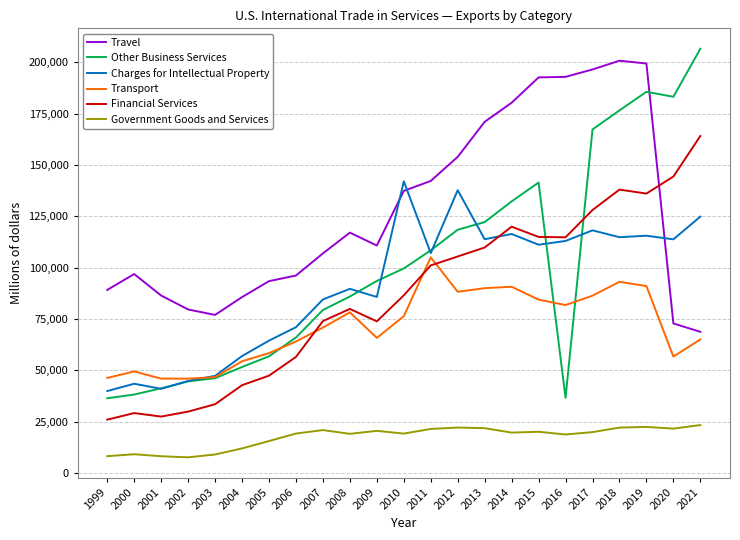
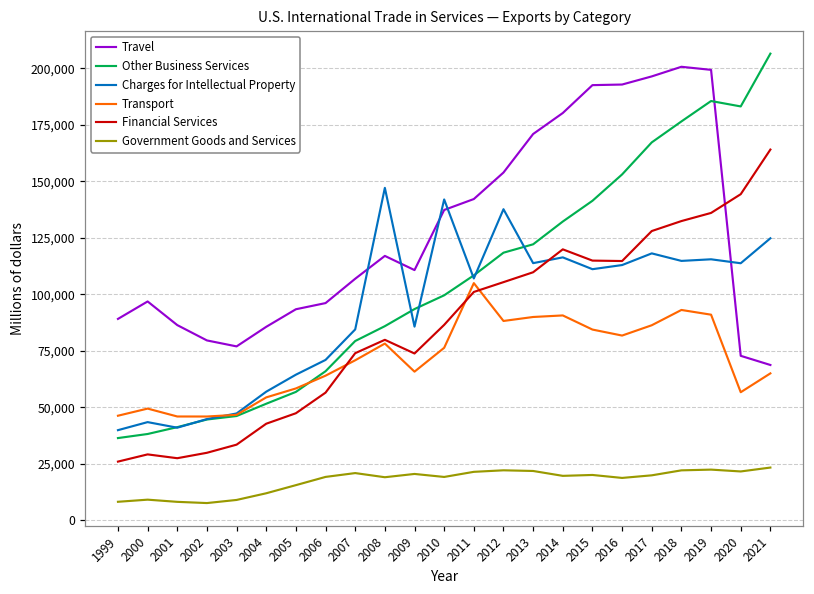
  {
    "Travel": {
      "1999": "89,000",
      "2000": "97,000",
      "2001": "86,000",
      "2002": "80,000",
      "2003": "77,000",
      "2004": "86,000",
      "2005": "93,000",
      "2006": "96,000",
      "2007": "107,000",
      "2008": "117,000",
      "2009": "111,000",
      "2010": "137,000",
      "2011": "142,000",
      "2012": "154,000",
      "2013": "171,000",
      "2014": "180,000",
      "2015": "193,000",
      "2016": "193,000",
      "2017": "196,000",
      "2018": "201,000",
      "2019": "199,000",
      "2020": "73,000",
      "2021": "69,000"
    },
    "Other Business Services": {
      "1999": "36,000",
      "2000": "38,000",
      "2004": "52,000",
      "2005": "57,000",
      "2006": "66,000",
      "2007": "79,000",
      "2008": "86,000",
      "2009": "94,000",
      "2010": "100,000",
      "2011": "108,000",
      "2012": "118,000",
      "2013": "122,000",
      "2014": "132,000",
      "2015": "141,000",
-     "2016": "37,000",
+     "2016": "153,000",
      "2017": "167,000",
      "2018": "177,000",
      "2019": "186,000",
      "2020": "183,000",
      "2021": "207,000"
    },
    "Charges for Intellectual Property": {
      "1999": "40,000",
      "2000": "43,000",
      "2004": "57,000",
      "2005": "64,000",
      "2006": "71,000",
      "2007": "84,000",
-     "2008": "90,000",
+     "2008": "147,000",
      "2009": "86,000",
      "2010": "142,000",
      "2011": "107,000",
      "2012": "138,000",
      "2013": "114,000",
      "2014": "116,000",
      "2015": "111,000",
      "2016": "113,000",
      "2017": "118,000",
      "2018": "115,000",
      "2019": "116,000",
      "2020": "114,000",
      "2021": "125,000"
    },
    "Transport": {
      "1999": "46,000",
      "2000": "49,000",
      "2001": "46,000",
      "2004": "54,000",
      "2005": "58,000",
      "2006": "64,000",
      "2007": "71,000",
      "2008": "78,000",
      "2009": "66,000",
      "2010": "76,000",
      "2011": "105,000",
      "2012": "88,000",
      "2013": "90,000",
      "2014": "91,000",
      "2015": "84,000",
      "2016": "82,000",
      "2017": "86,000",
      "2018": "93,000",
      "2019": "91,000",
      "2020": "57,000",
      "2021": "65,000"
    },
    "Financial Services": {
      "1999": "26,000",
      "2000": "29,000",
      "2001": "28,000",
      "2002": "30,000",
      "2003": "33,000",
      "2004": "43,000",
      "2005": "47,000",
      "2006": "57,000",
      "2007": "74,000",
      "2008": "80,000",
      "2009": "74,000",
      "2010": "87,000",
      "2011": "101,000",
      "2012": "105,000",
      "2013": "110,000",
      "2014": "120,000",
      "2015": "115,000",
      "2016": "115,000",
      "2017": "128,000",
-     "2018": "138,000",
+     "2018": "132,000",
      "2019": "136,000",
      "2020": "144,000",
      "2021": "164,000"
    },
    "Government Goods and Services": {
      "1999": "8,000",
      "2000": "9,000",
      "2001": "8,000",
      "2002": "8,000",
      "2003": "9,000",
      "2004": "12,000",
      "2005": "16,000",
      "2006": "19,000",
      "2007": "21,000",
      "2008": "19,000",
      "2009": "21,000",
      "2010": "19,000",
      "2011": "21,000",
      "2012": "22,000",
      "2013": "22,000",
      "2014": "20,000",
      "2015": "20,000",
      "2016": "19,000",
      "2017": "20,000",
      "2018": "22,000",
      "2019": "22,000",
      "2020": "22,000",
      "2021": "23,000"
    }
  }
